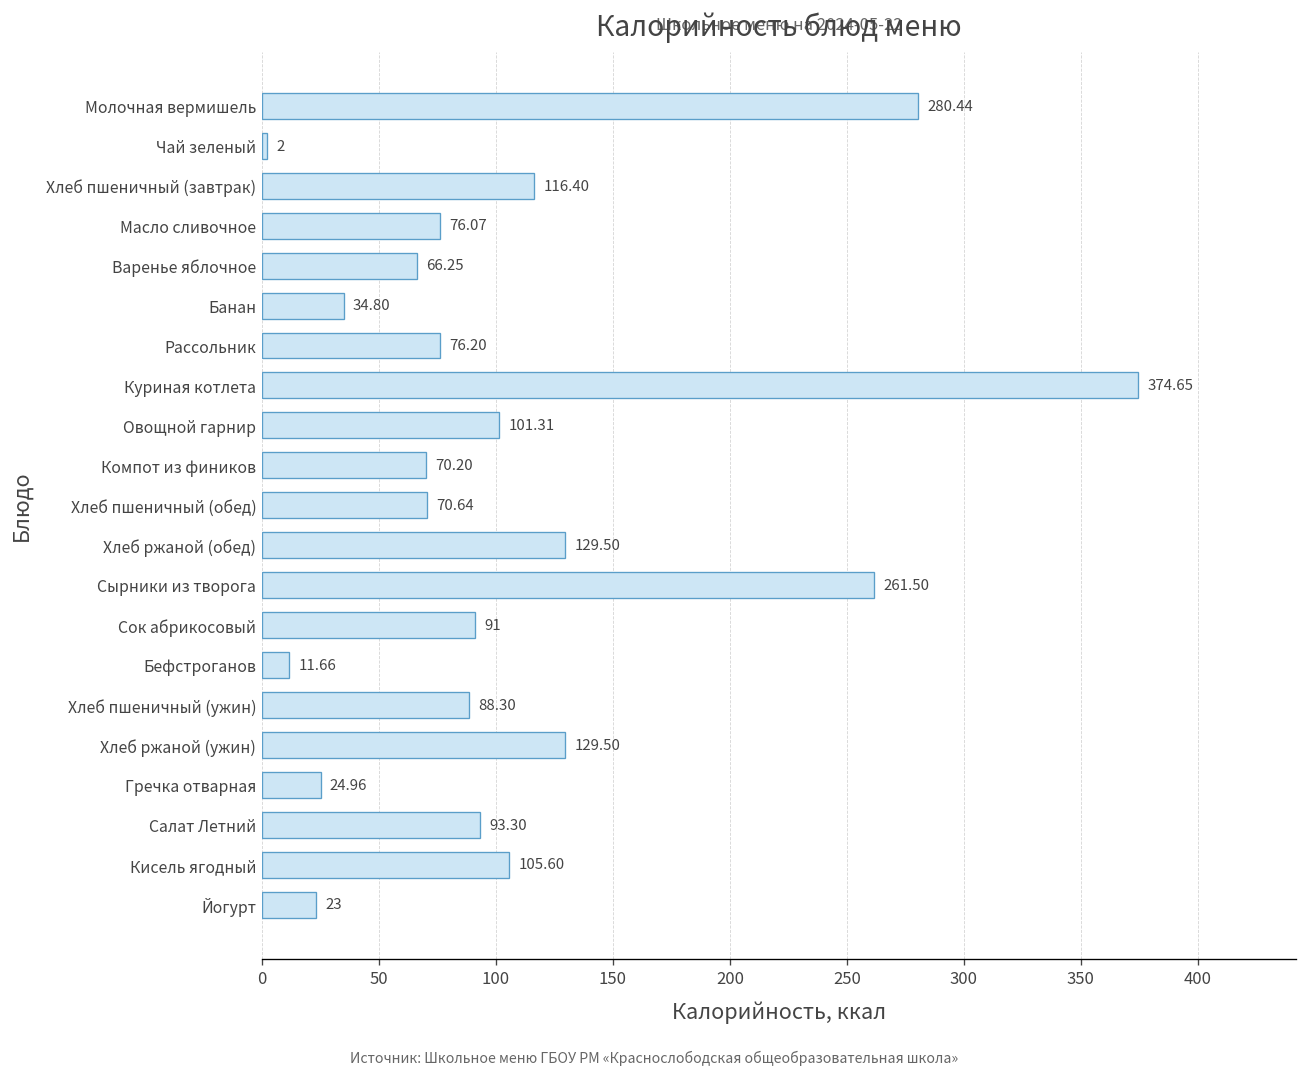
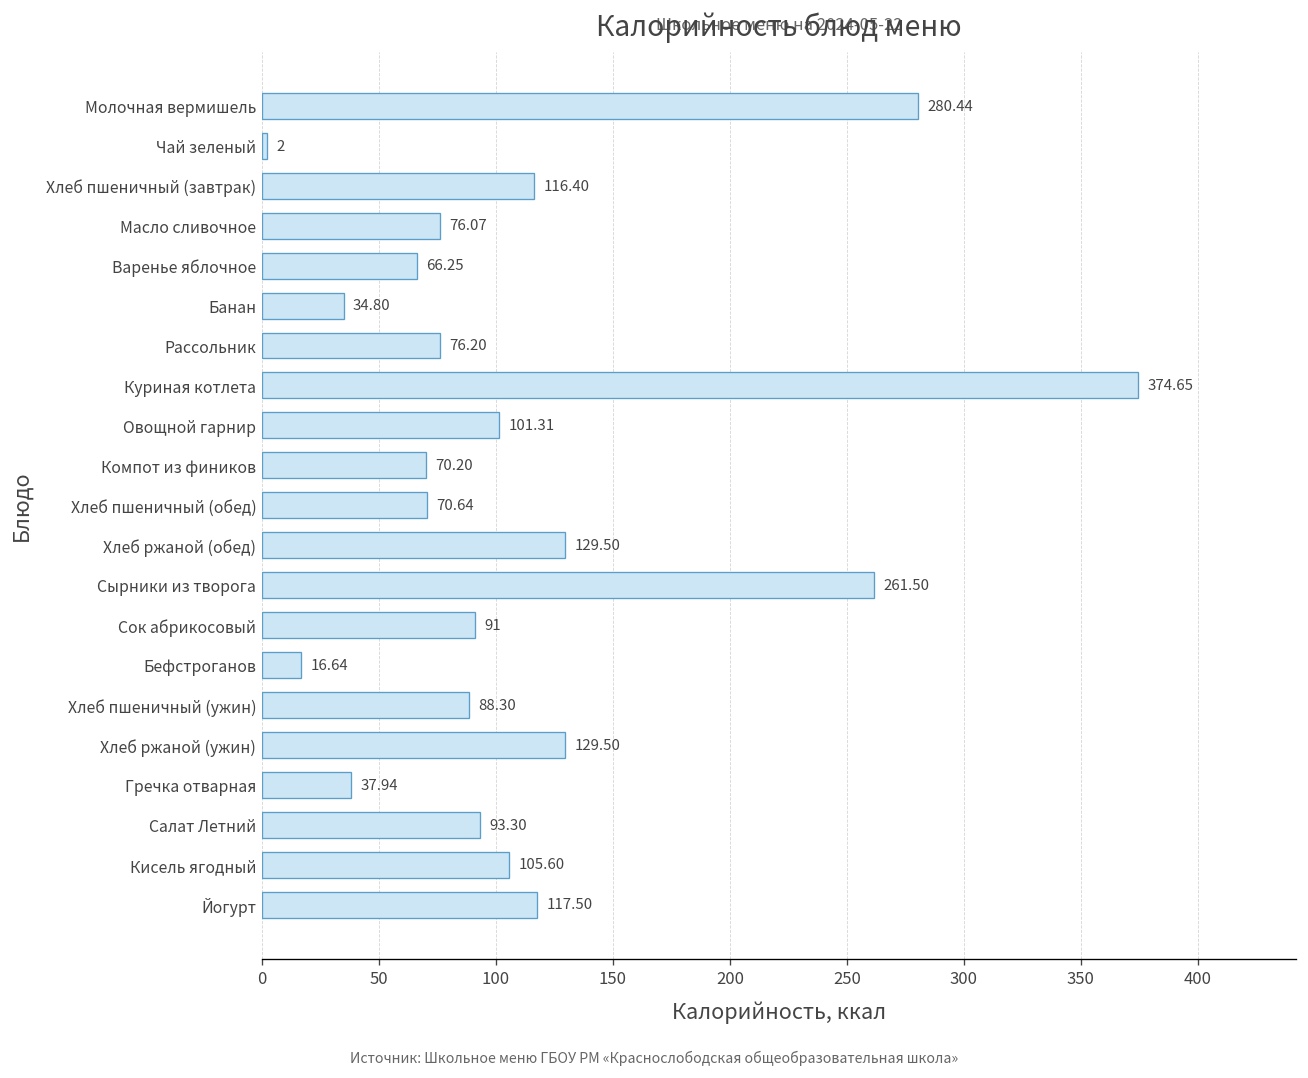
  {
    "Молочная вермишель": 280.44,
    "Чай зеленый": 2,
    "Хлеб пшеничный (завтрак)": 116.40,
    "Масло сливочное": 76.07,
    "Варенье яблочное": 66.25,
    "Банан": 34.80,
    "Рассольник": 76.20,
    "Куриная котлета": 374.65,
    "Овощной гарнир": 101.31,
    "Компот из фиников": 70.20,
    "Хлеб пшеничный (обед)": 70.64,
    "Хлеб ржаной (обед)": 129.50,
    "Сырники из творога": 261.50,
    "Сок абрикосовый": 91,
-   "Бефстроганов": 11.66,
+   "Бефстроганов": 16.64,
    "Хлеб пшеничный (ужин)": 88.30,
    "Хлеб ржаной (ужин)": 129.50,
-   "Гречка отварная": 24.96,
+   "Гречка отварная": 37.94,
    "Салат Летний": 93.30,
    "Кисель ягодный": 105.60,
-   "Йогурт": 23
+   "Йогурт": 117.50
  }
